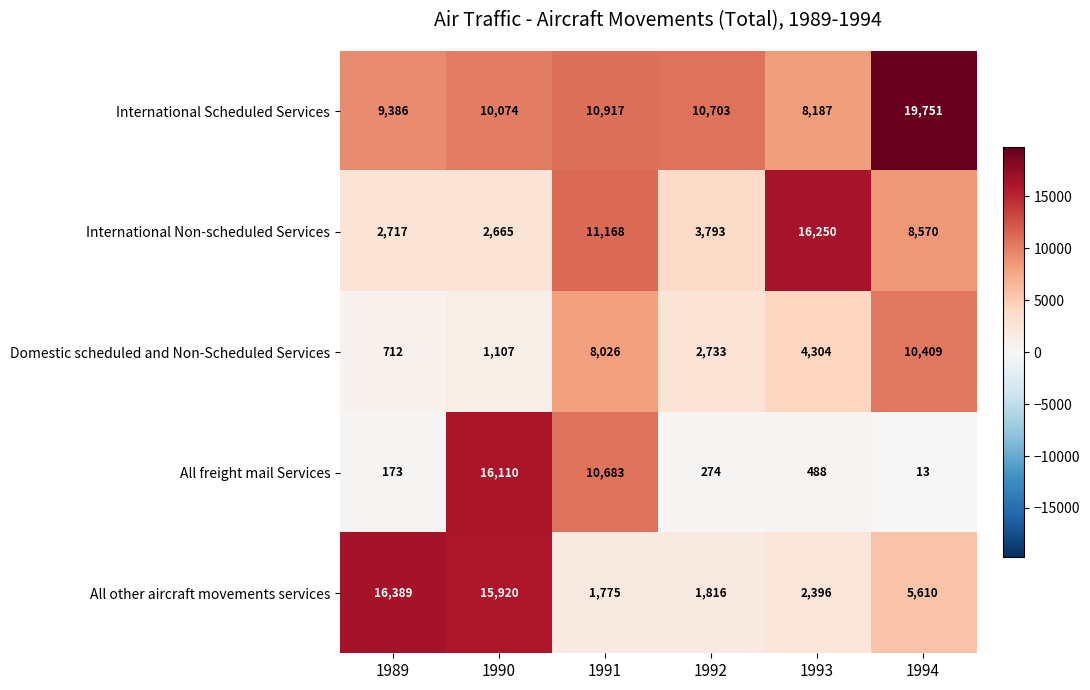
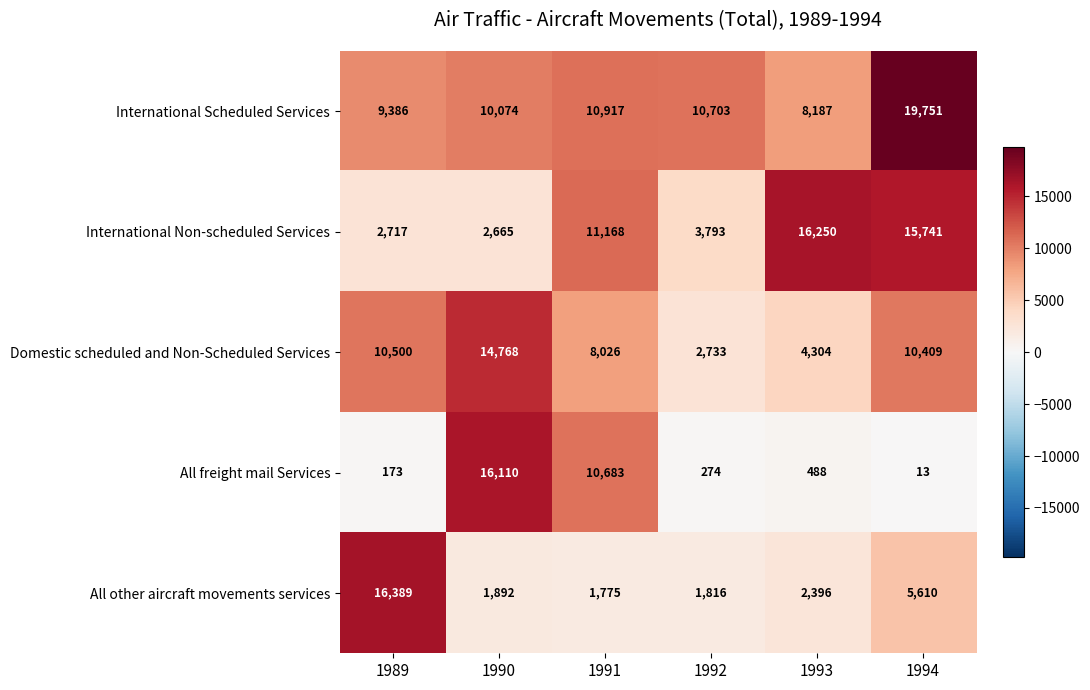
  {
    "International Scheduled Services": {
      "1989": "9,386",
      "1990": "10,074",
      "1991": "10,917",
      "1992": "10,703",
      "1993": "8,187",
      "1994": "19,751"
    },
    "International Non-scheduled Services": {
      "1989": "2,717",
      "1990": "2,665",
      "1991": "11,168",
      "1992": "3,793",
      "1993": "16,250",
-     "1994": "8,570"
+     "1994": "15,741"
    },
    "Domestic scheduled and Non-Scheduled Services": {
-     "1989": "712",
-     "1990": "1,107",
+     "1989": "10,500",
+     "1990": "14,768",
      "1991": "8,026",
      "1992": "2,733",
      "1993": "4,304",
      "1994": "10,409"
    },
    "All freight mail Services": {
      "1989": "173",
      "1990": "16,110",
      "1991": "10,683",
      "1992": "274",
      "1993": "488",
      "1994": "13"
    },
    "All other aircraft movements services": {
      "1989": "16,389",
-     "1990": "15,920",
+     "1990": "1,892",
      "1991": "1,775",
      "1992": "1,816",
      "1993": "2,396",
      "1994": "5,610"
    }
  }
